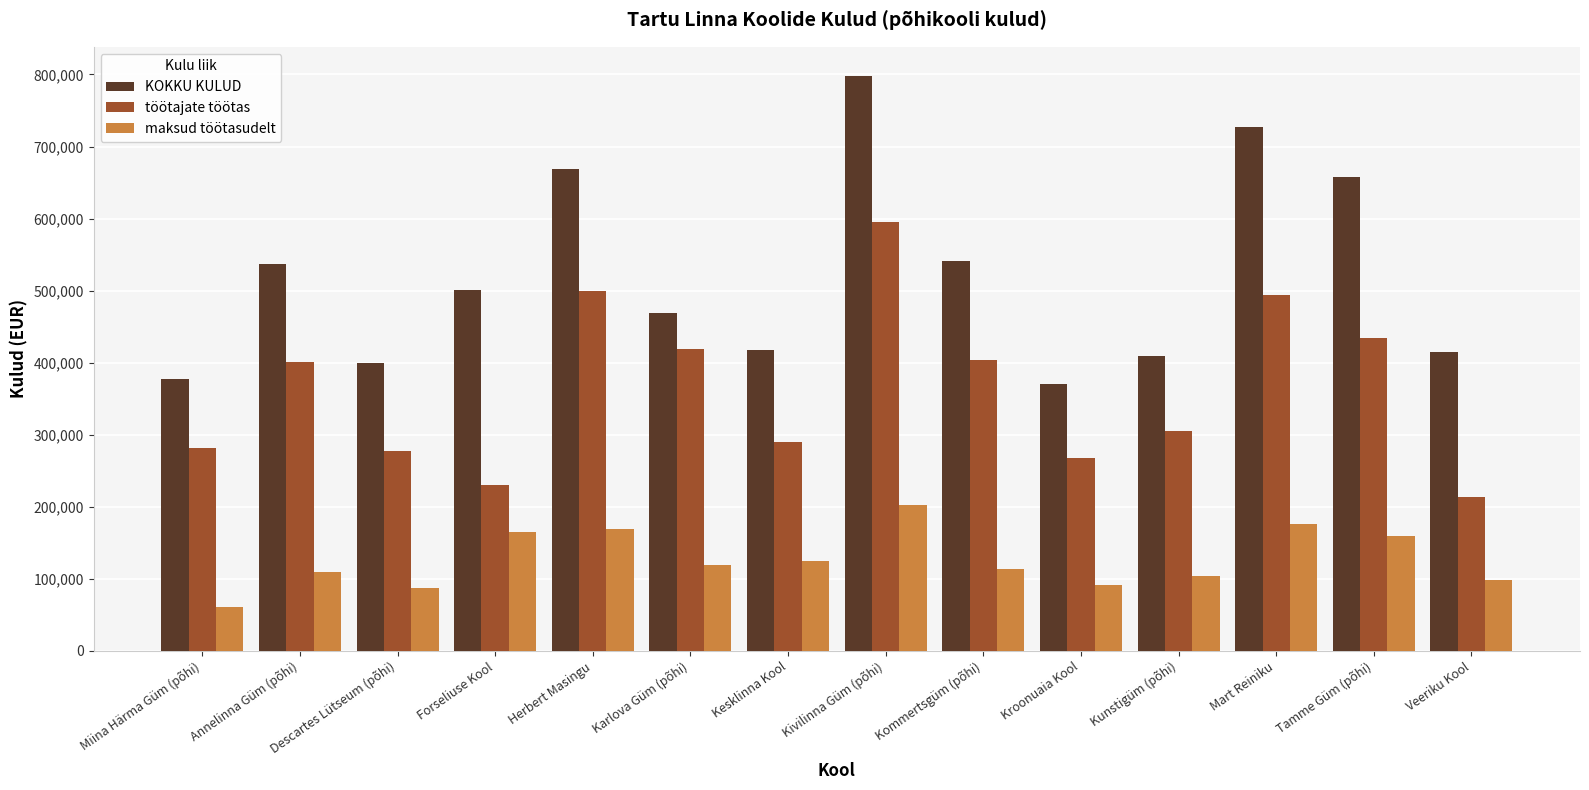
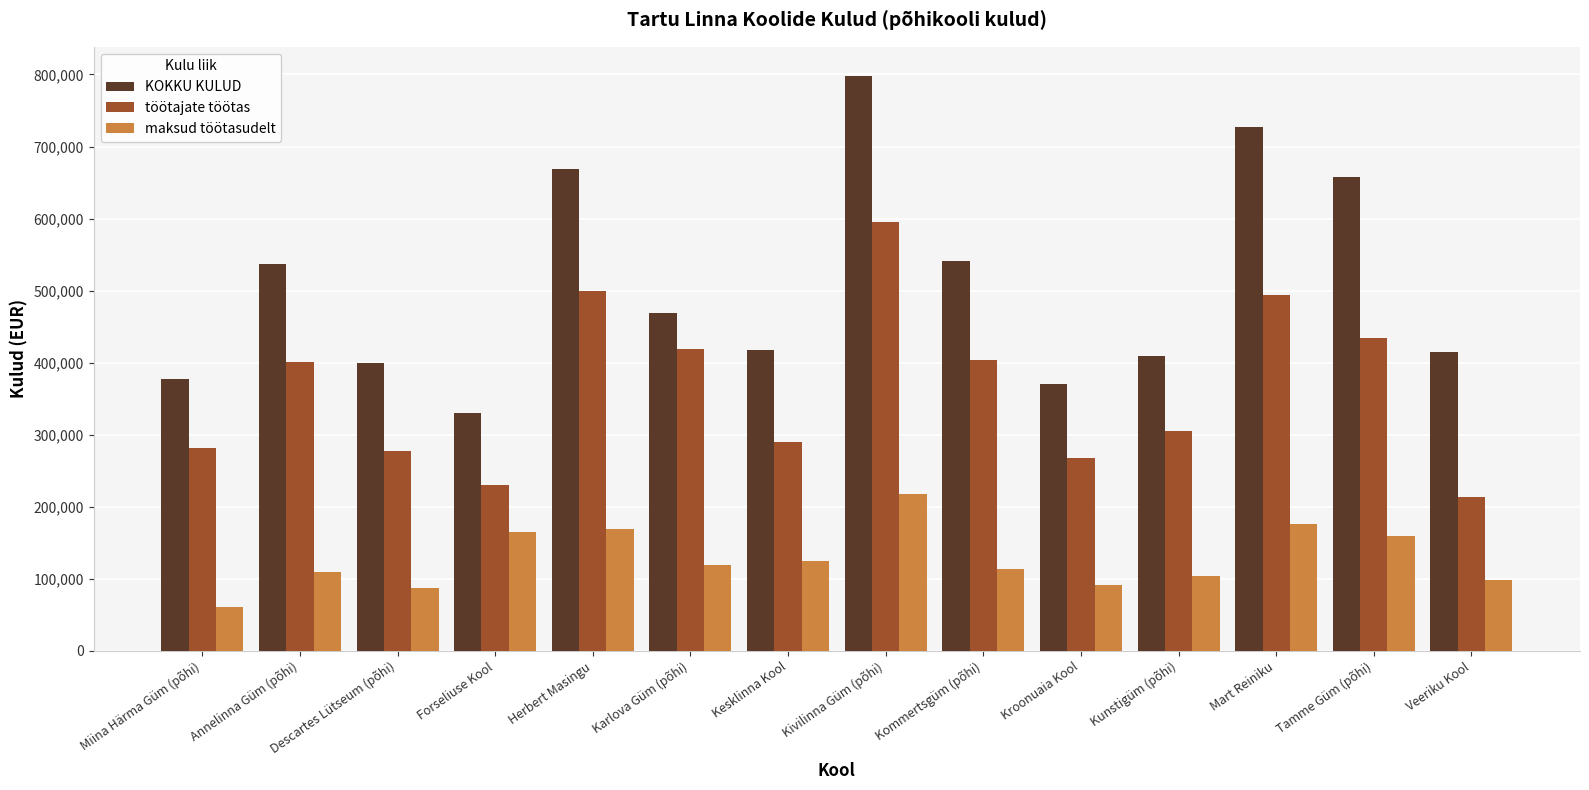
  {
    "KOKKU KULUD": {
      "Miina Härma Güm (põhi)": "380,000",
      "Annelinna Güm (põhi)": "540,000",
      "Descartes Lütseum (põhi)": "400,000",
-     "Forseliuse Kool": "500,000",
+     "Forseliuse Kool": "330,000",
      "Herbert Masingu": "670,000",
      "Karlova Güm (põhi)": "470,000",
      "Kesklinna Kool": "420,000",
      "Kivilinna Güm (põhi)": "800,000",
      "Kommertsgüm (põhi)": "540,000",
      "Kroonuaia Kool": "370,000",
      "Kunstigüm (põhi)": "410,000",
      "Mart Reiniku": "730,000",
      "Tamme Güm (põhi)": "660,000",
      "Veeriku Kool": "410,000"
    },
    "töötajate töötas": {
      "Miina Härma Güm (põhi)": "280,000",
      "Annelinna Güm (põhi)": "400,000",
      "Descartes Lütseum (põhi)": "280,000",
      "Forseliuse Kool": "230,000",
      "Herbert Masingu": "500,000",
      "Karlova Güm (põhi)": "420,000",
      "Kesklinna Kool": "290,000",
      "Kivilinna Güm (põhi)": "600,000",
      "Kommertsgüm (põhi)": "400,000",
      "Kroonuaia Kool": "270,000",
      "Kunstigüm (põhi)": "310,000",
      "Mart Reiniku": "490,000",
      "Tamme Güm (põhi)": "430,000",
      "Veeriku Kool": "210,000"
    },
    "maksud töötasudelt": {
      "Miina Härma Güm (põhi)": "60,000",
      "Annelinna Güm (põhi)": "110,000",
      "Descartes Lütseum (põhi)": "90,000",
      "Forseliuse Kool": "170,000",
      "Herbert Masingu": "170,000",
      "Karlova Güm (põhi)": "120,000",
      "Kesklinna Kool": "130,000",
-     "Kivilinna Güm (põhi)": "200,000",
+     "Kivilinna Güm (põhi)": "220,000",
      "Kommertsgüm (põhi)": "110,000",
      "Kroonuaia Kool": "90,000",
      "Kunstigüm (põhi)": "100,000",
      "Mart Reiniku": "180,000",
      "Tamme Güm (põhi)": "160,000",
      "Veeriku Kool": "100,000"
    }
  }
